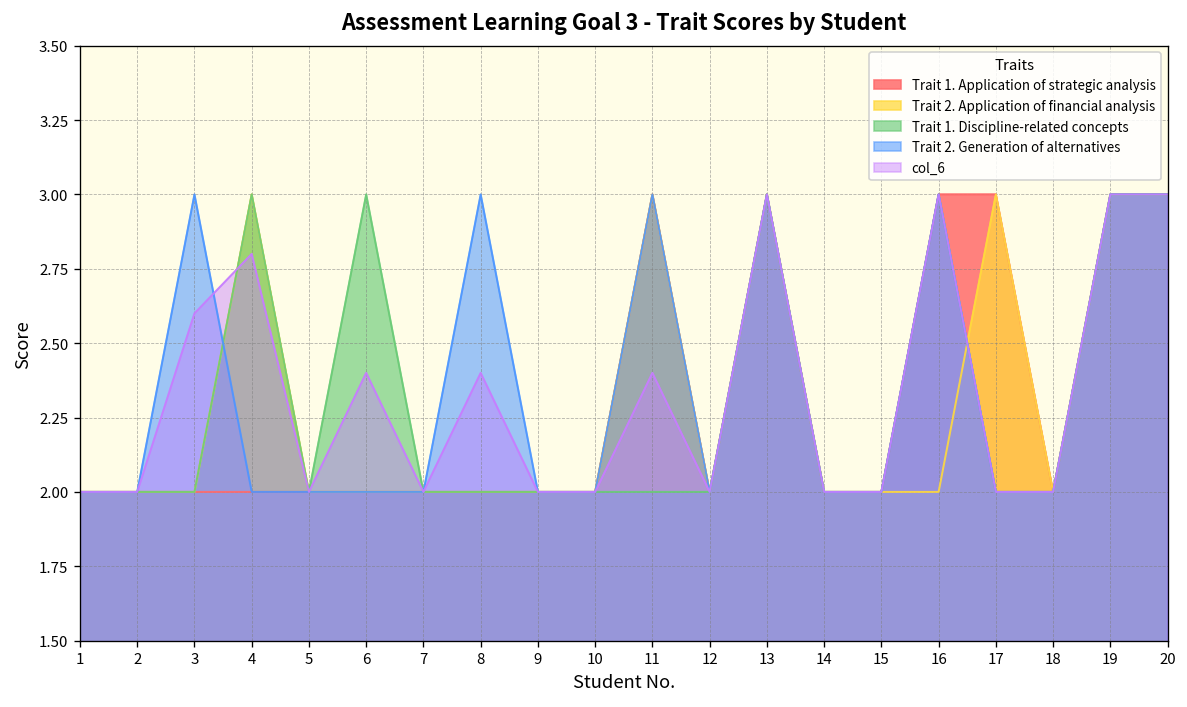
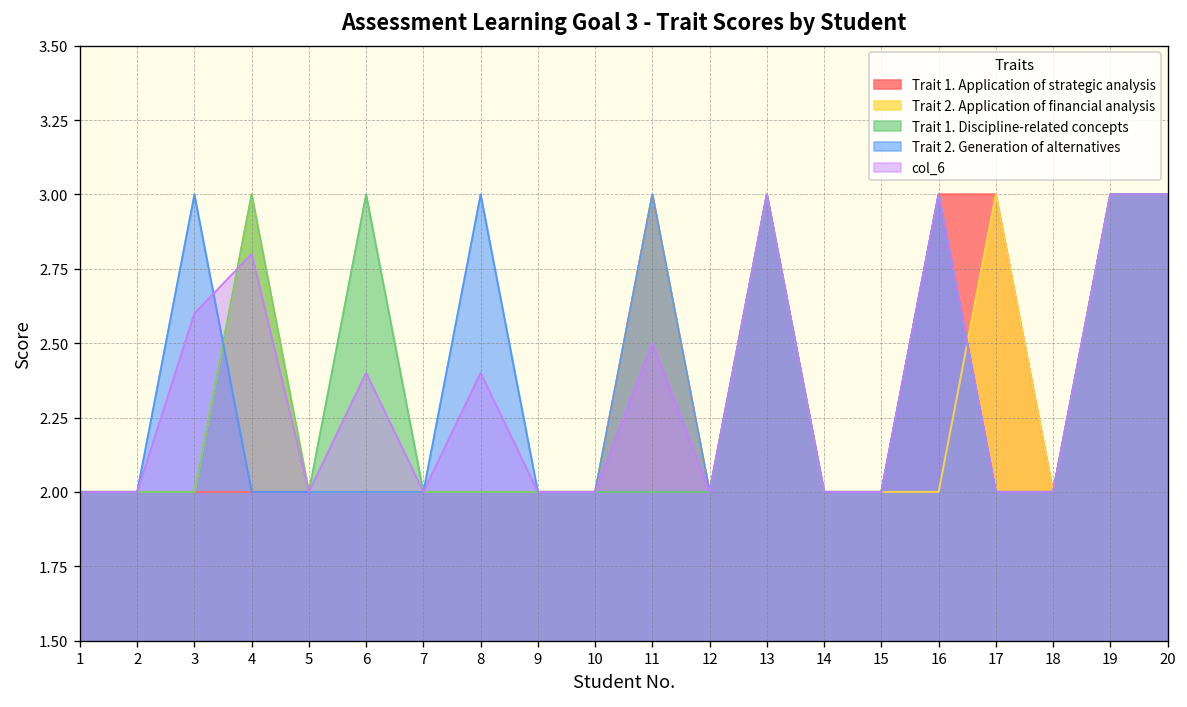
  {
    "Trait 2. Application of financial analysis": {
      "16": 2.0
    },
    "Trait 1. Discipline-related concepts": {
      "6": 3.0,
      "11": 2.0
    },
    "Trait 2. Generation of alternatives": {
      "3": 3.0,
      "8": 3.0
    },
    "col_6": {
      "3": 2.6,
      "4": 2.8,
      "6": 2.4,
      "8": 2.4,
-     "11": 2.4
+     "11": 2.5
    }
  }
